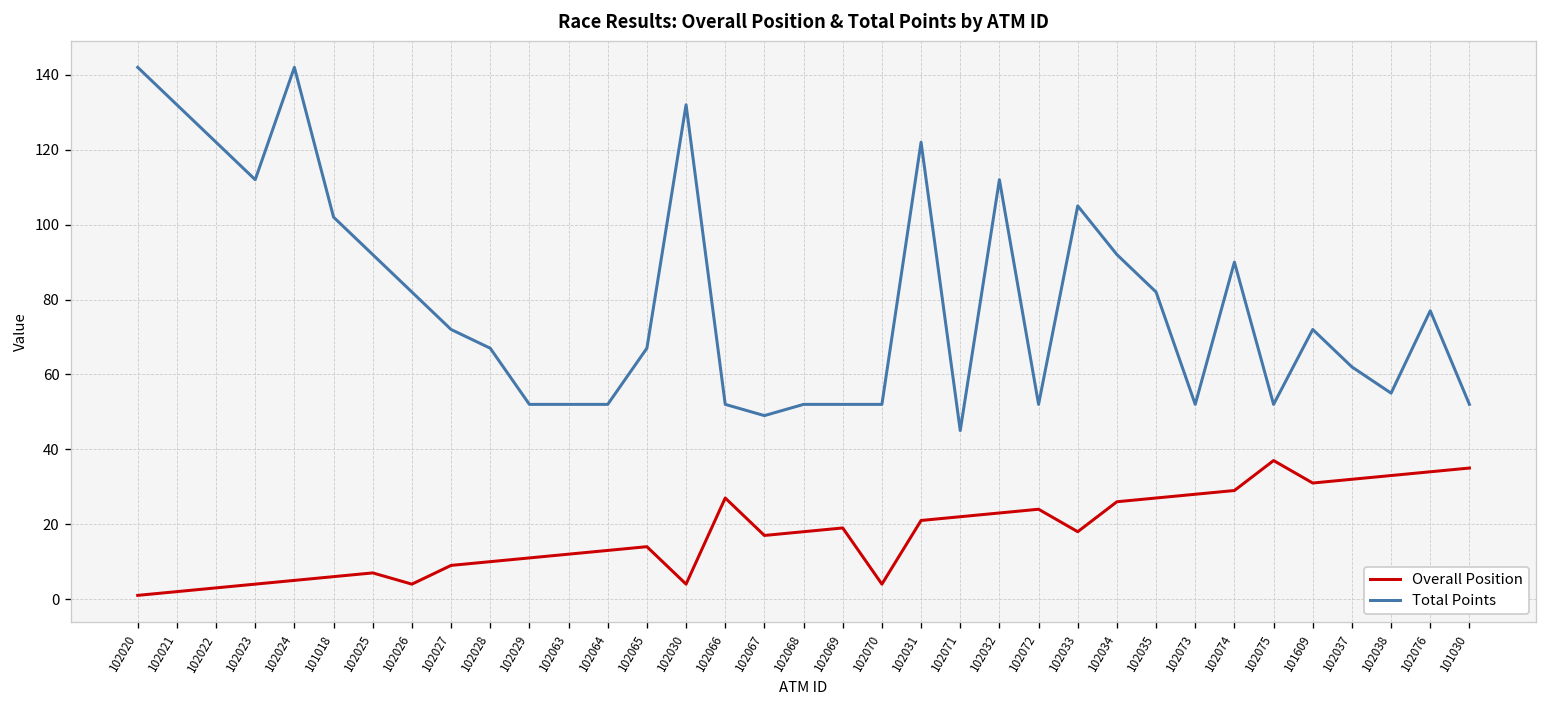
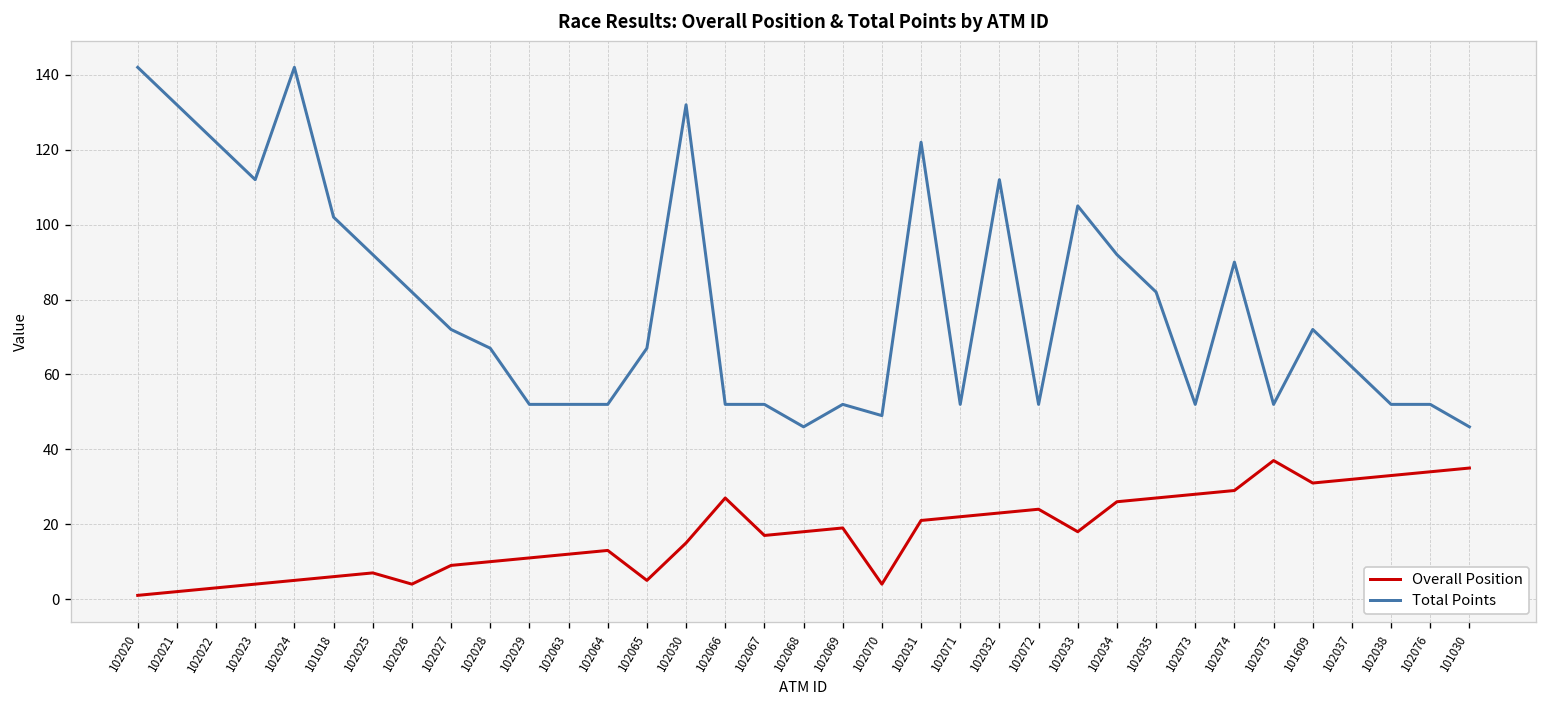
  {
    "Overall Position": {
      "102020": 1,
      "102021": 2,
      "102022": 3,
      "102023": 4,
      "102024": 5,
      "101018": 6,
      "102025": 7,
      "102026": 4,
      "102027": 9,
      "102028": 10,
      "102029": 11,
      "102063": 12,
      "102064": 13,
-     "102065": 14,
-     "102030": 4,
+     "102065": 5,
+     "102030": 15,
      "102066": 27,
      "102067": 17,
      "102068": 18,
      "102069": 19,
      "102070": 4,
      "102031": 21,
      "102071": 22,
      "102032": 23,
      "102072": 24,
      "102033": 18,
      "102034": 26,
      "102035": 27,
      "102073": 28,
      "102074": 29,
      "102075": 37,
      "101609": 31,
      "102037": 32,
      "102038": 33,
      "102076": 34,
      "101030": 35
    },
    "Total Points": {
      "102020": 142,
      "102021": 132,
      "102022": 122,
      "102023": 112,
      "102024": 142,
      "101018": 102,
      "102025": 92,
      "102026": 82,
      "102027": 72,
      "102028": 67,
      "102029": 52,
      "102063": 52,
      "102064": 52,
      "102065": 67,
      "102030": 132,
      "102066": 52,
-     "102067": 49,
-     "102068": 52,
+     "102067": 52,
+     "102068": 46,
      "102069": 52,
-     "102070": 52,
+     "102070": 49,
      "102031": 122,
-     "102071": 45,
+     "102071": 52,
      "102032": 112,
      "102072": 52,
      "102033": 105,
      "102034": 92,
      "102035": 82,
      "102073": 52,
      "102074": 90,
      "102075": 52,
      "101609": 72,
      "102037": 62,
-     "102038": 55,
-     "102076": 77,
-     "101030": 52
+     "102038": 52,
+     "102076": 52,
+     "101030": 46
    }
  }
